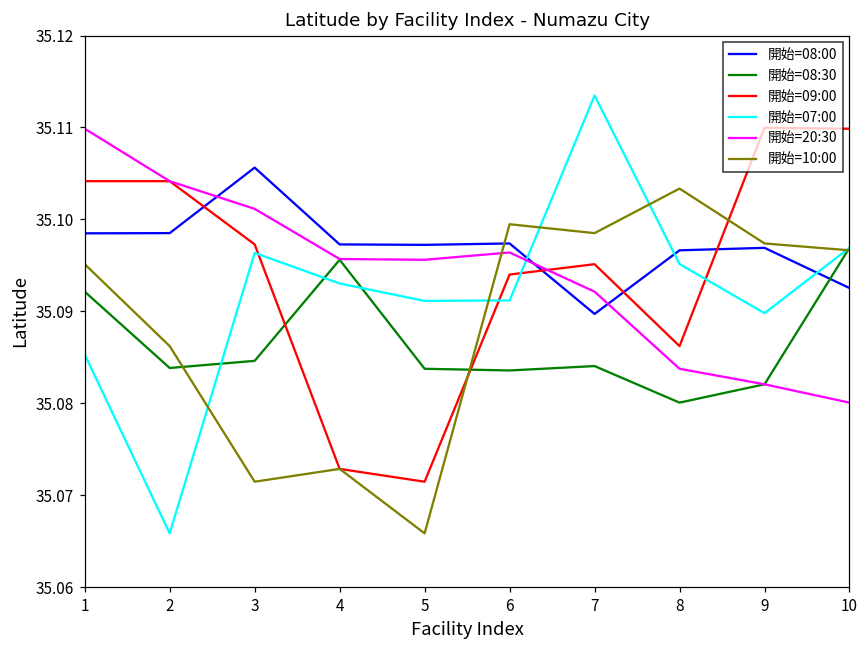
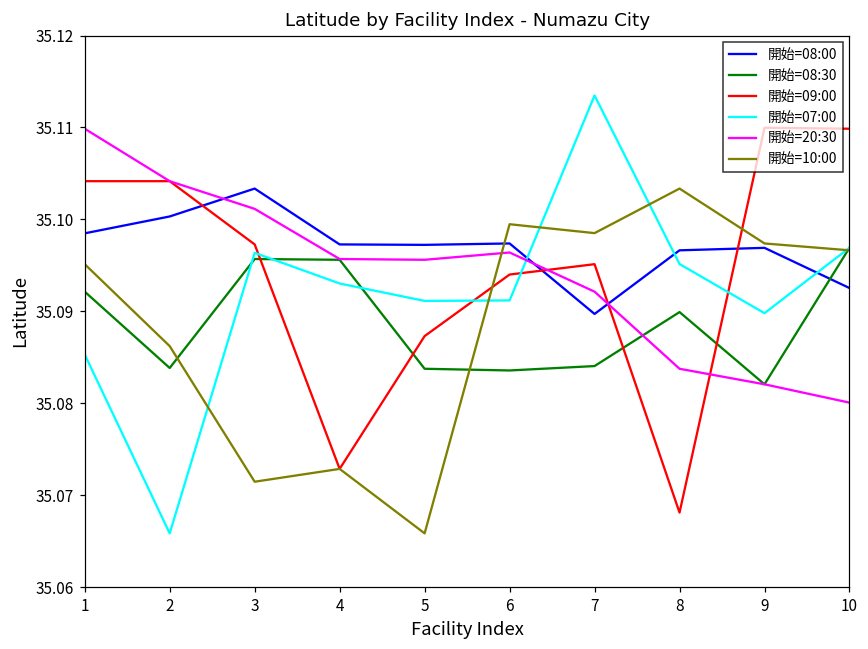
  {
    "開始=08:00": {
      "1": 35.098,
-     "2": 35.099,
-     "3": 35.106,
+     "2": 35.100,
+     "3": 35.103,
      "4": 35.097,
      "5": 35.097,
      "6": 35.097,
      "7": 35.090,
      "8": 35.097,
      "9": 35.097,
      "10": 35.093
    },
    "開始=08:30": {
      "1": 35.092,
      "2": 35.084,
-     "3": 35.085,
+     "3": 35.096,
      "5": 35.084,
      "6": 35.084,
      "7": 35.084,
-     "8": 35.080
+     "8": 35.090
    },
    "開始=09:00": {
      "1": 35.104,
      "3": 35.097,
-     "5": 35.071,
+     "5": 35.087,
      "6": 35.094,
      "7": 35.095,
-     "8": 35.086,
+     "8": 35.068,
      "10": 35.110
    },
    "開始=07:00": {
      "1": 35.085,
      "2": 35.066,
      "3": 35.096,
      "4": 35.093,
      "5": 35.091,
      "6": 35.091,
      "7": 35.113,
      "8": 35.095,
      "9": 35.090
    },
    "開始=20:30": {
      "1": 35.110,
      "3": 35.101,
      "5": 35.096,
      "6": 35.096,
      "7": 35.092,
      "8": 35.084,
      "10": 35.080
    },
    "開始=10:00": {
      "1": 35.095,
      "2": 35.086,
      "3": 35.071,
      "5": 35.066,
      "6": 35.099,
      "7": 35.099,
      "8": 35.103,
      "9": 35.097
    }
  }
